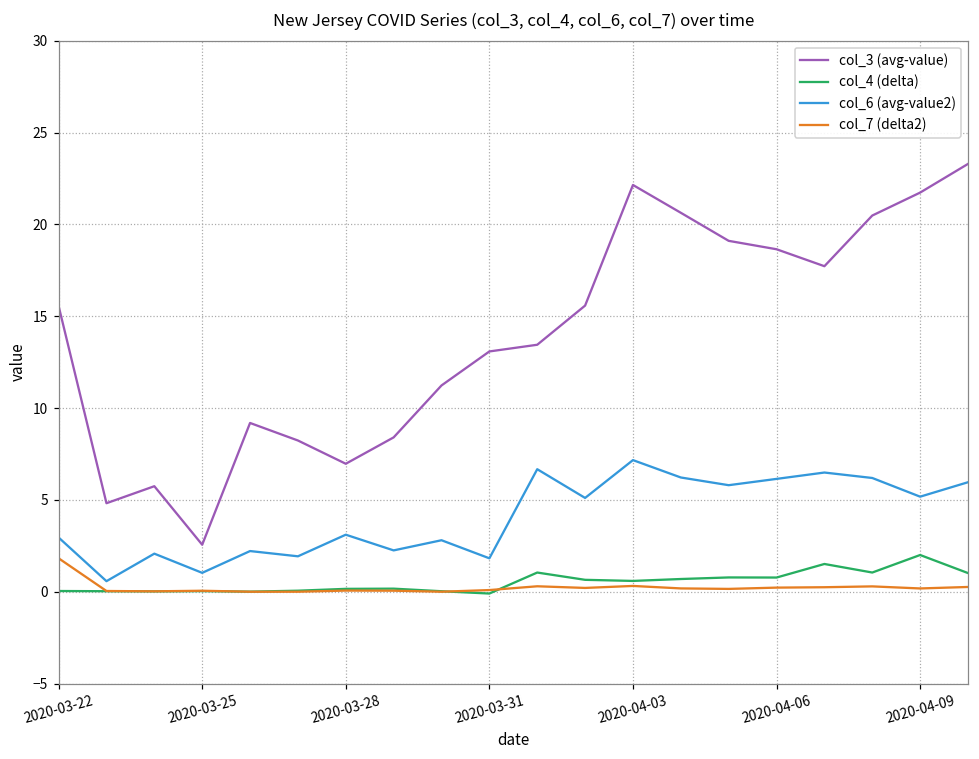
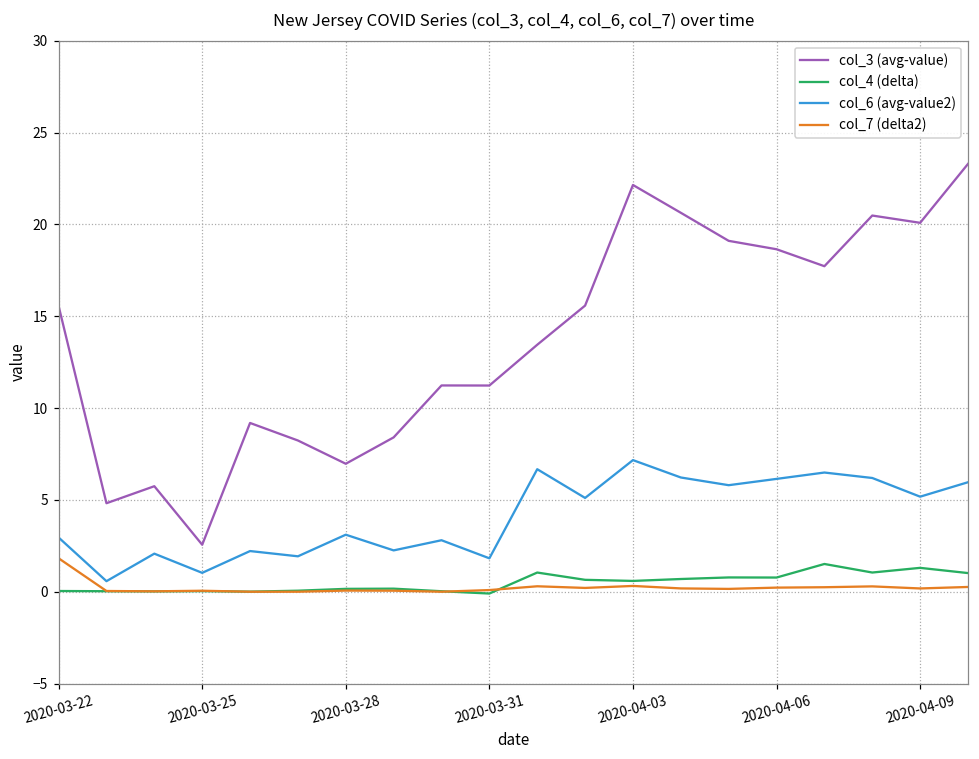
  {
    "col_3 (avg-value)": {
      "2020-03-22": 15.6,
      "2020-03-25": 2.6,
      "2020-03-28": 7.0,
-     "2020-03-31": 13.1,
+     "2020-03-31": 11.2,
      "2020-04-03": 22.1,
      "2020-04-06": 18.6,
-     "2020-04-09": 21.7
+     "2020-04-09": 20.1
    },
    "col_4 (delta)": {
      "2020-03-22": 0.0,
      "2020-03-31": -0.1,
      "2020-04-03": 0.6,
      "2020-04-06": 0.8,
-     "2020-04-09": 2.0
+     "2020-04-09": 1.3
    },
    "col_6 (avg-value2)": {
      "2020-03-22": 3.0,
      "2020-03-25": 1.0,
      "2020-03-28": 3.1,
      "2020-03-31": 1.8,
      "2020-04-03": 7.2,
      "2020-04-06": 6.1,
      "2020-04-09": 5.2
    },
    "col_7 (delta2)": {
      "2020-03-22": 1.8,
      "2020-03-31": 0.1,
      "2020-04-03": 0.3,
      "2020-04-06": 0.2,
      "2020-04-09": 0.2
    }
  }
